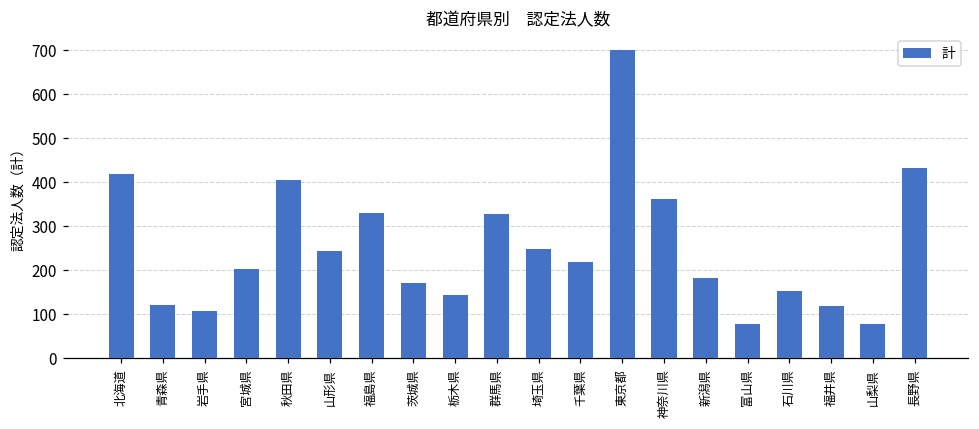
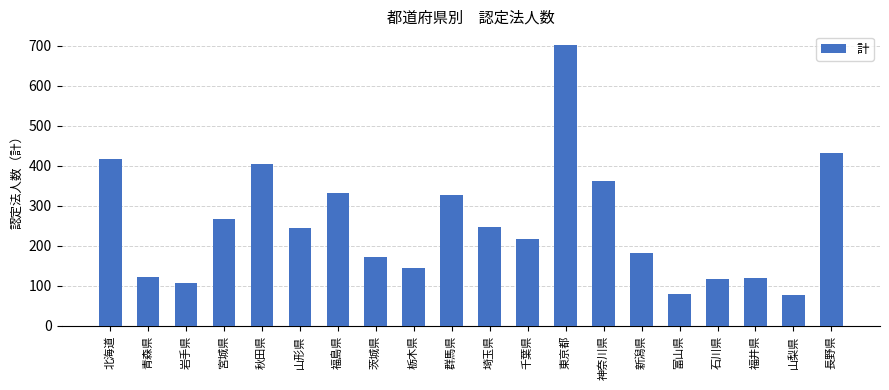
  {
    "北海道": 420,
    "青森県": 120,
    "岩手県": 110,
-   "宮城県": 200,
+   "宮城県": 270,
    "秋田県": 410,
    "山形県": 240,
    "福島県": 330,
    "茨城県": 170,
    "栃木県": 140,
    "群馬県": 330,
    "埼玉県": 250,
    "千葉県": 220,
    "東京都": 700,
    "神奈川県": 360,
    "新潟県": 180,
    "富山県": 80,
-   "石川県": 150,
+   "石川県": 120,
    "福井県": 120,
    "山梨県": 80,
    "長野県": 430
  }
